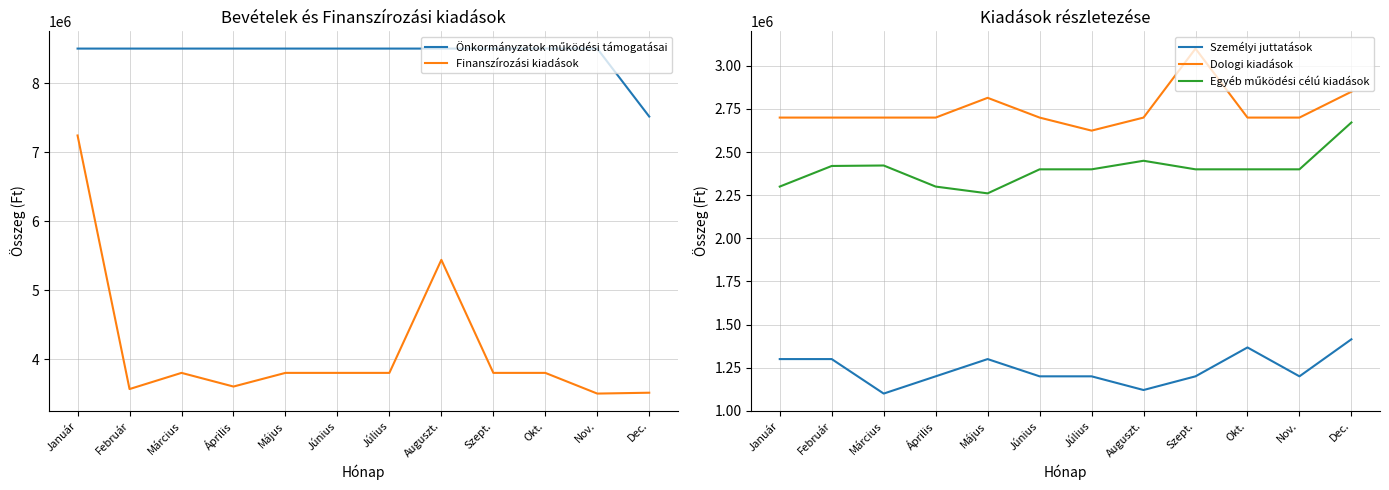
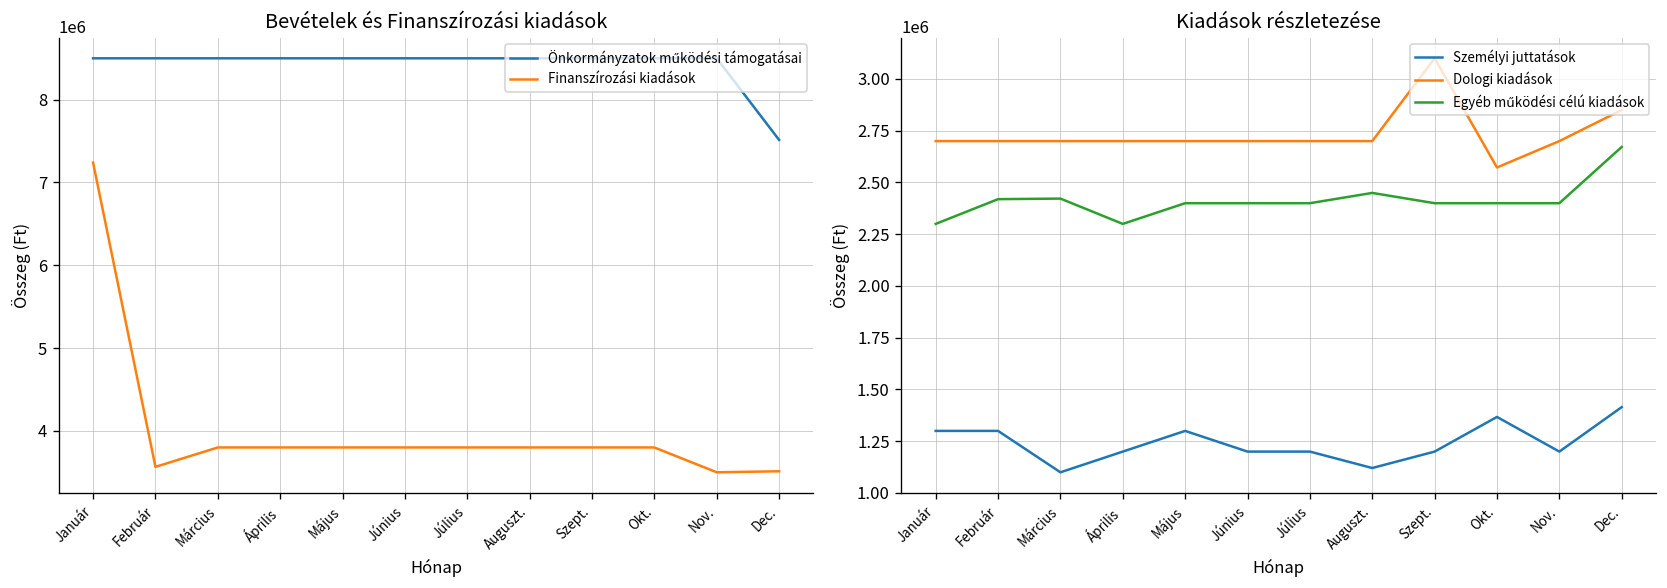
  {
    "Bevételek és Finanszírozási kiadások": {
      "Önkormányzatok működési támogatásai": {
        "Január": 8500000,
        "Február": 8500000,
        "Március": 8500000,
        "Április": 8500000,
        "Május": 8500000,
        "Június": 8500000,
        "Július": 8500000,
        "Dec.": 7500000
      },
      "Finanszírozási kiadások": {
        "Január": 7200000,
        "Február": 3600000,
        "Március": 3800000,
-       "Április": 3600000,
+       "Április": 3800000,
        "Május": 3800000,
        "Június": 3800000,
        "Július": 3800000,
-       "Auguszt.": 5400000,
+       "Auguszt.": 3800000,
        "Szept.": 3800000,
        "Okt.": 3800000,
        "Nov.": 3500000,
        "Dec.": 3500000
      }
    },
    "Kiadások részletezése": {
      "Személyi juttatások": {
        "Január": 1300000,
        "Február": 1300000,
        "Március": 1100000,
        "Április": 1200000,
        "Május": 1300000,
        "Június": 1200000,
        "Július": 1200000,
        "Auguszt.": 1120000,
        "Szept.": 1200000,
        "Okt.": 1370000,
        "Nov.": 1200000,
        "Dec.": 1410000
      },
      "Dologi kiadások": {
        "Január": 2700000,
        "Február": 2700000,
        "Március": 2700000,
        "Április": 2700000,
-       "Május": 2810000,
+       "Május": 2700000,
        "Június": 2700000,
-       "Július": 2620000,
+       "Július": 2700000,
        "Auguszt.": 2700000,
-       "Okt.": 2700000,
+       "Okt.": 2570000,
        "Nov.": 2700000,
        "Dec.": 2850000
      },
      "Egyéb működési célú kiadások": {
        "Január": 2300000,
        "Február": 2420000,
        "Március": 2420000,
        "Április": 2300000,
-       "Május": 2260000,
+       "Május": 2400000,
        "Június": 2400000,
        "Július": 2400000,
        "Auguszt.": 2450000,
        "Szept.": 2400000,
        "Okt.": 2400000,
        "Nov.": 2400000,
        "Dec.": 2670000
      }
    }
  }
